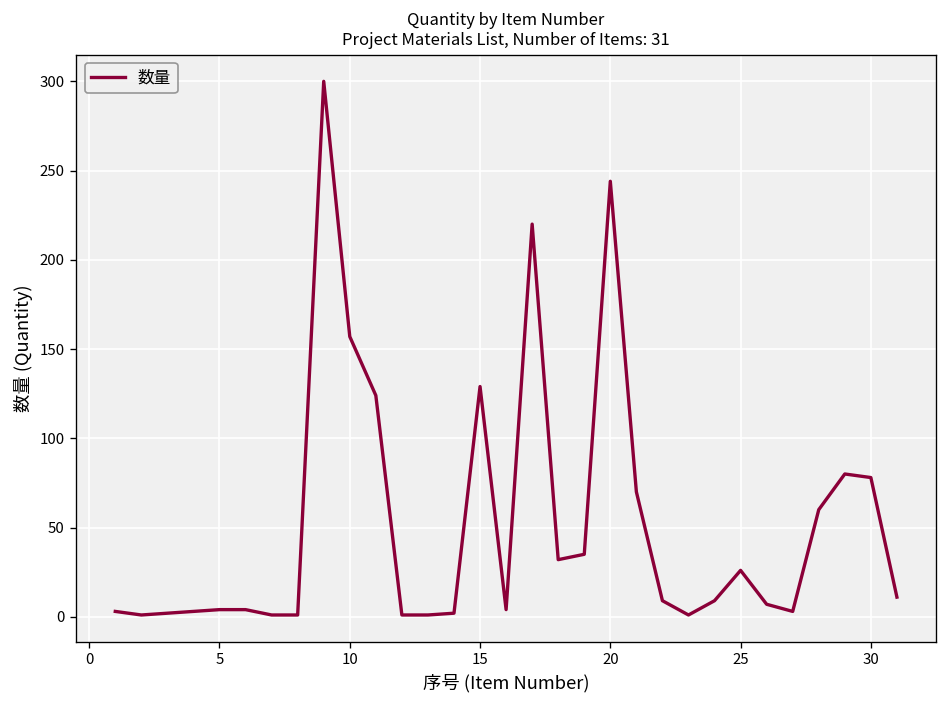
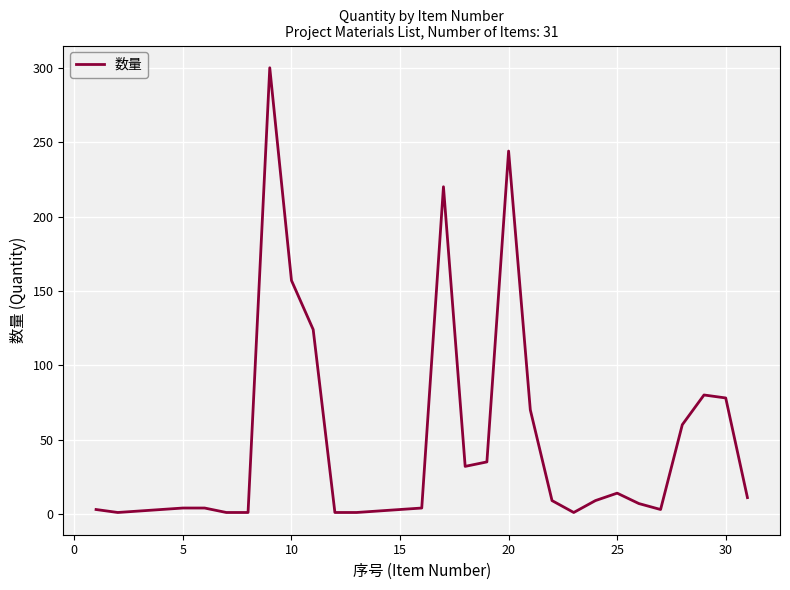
  {
    "5": 4,
    "10": 157,
-   "15": 129,
+   "15": 3,
    "20": 244,
-   "25": 26,
+   "25": 14,
    "30": 78
  }
